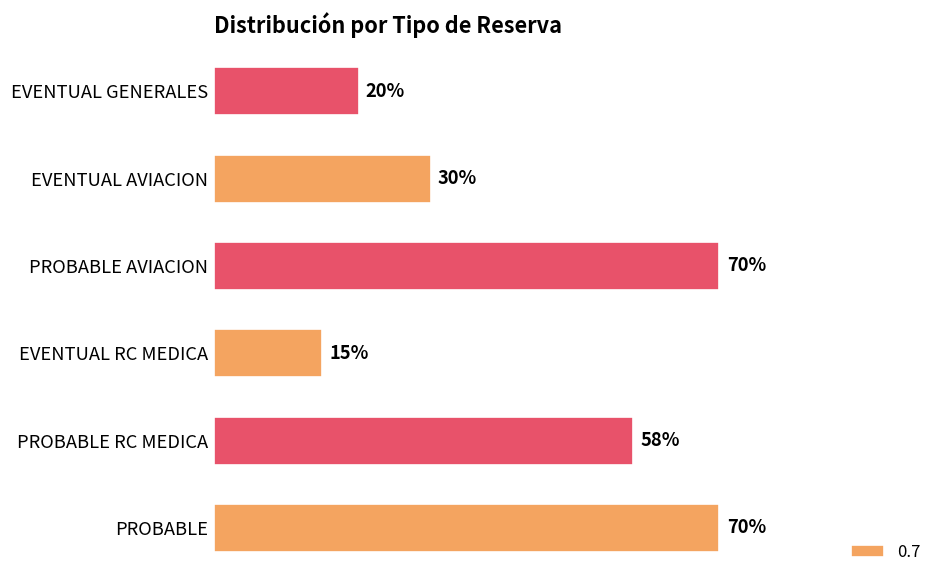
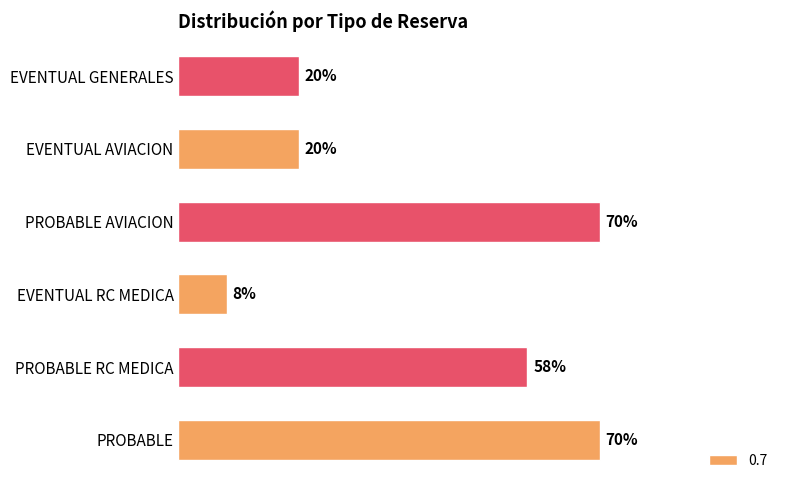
  {
    "EVENTUAL GENERALES": "20%",
-   "EVENTUAL AVIACION": "30%",
+   "EVENTUAL AVIACION": "20%",
    "PROBABLE AVIACION": "70%",
-   "EVENTUAL RC MEDICA": "15%",
+   "EVENTUAL RC MEDICA": "8%",
    "PROBABLE RC MEDICA": "58%",
    "PROBABLE": "70%"
  }
